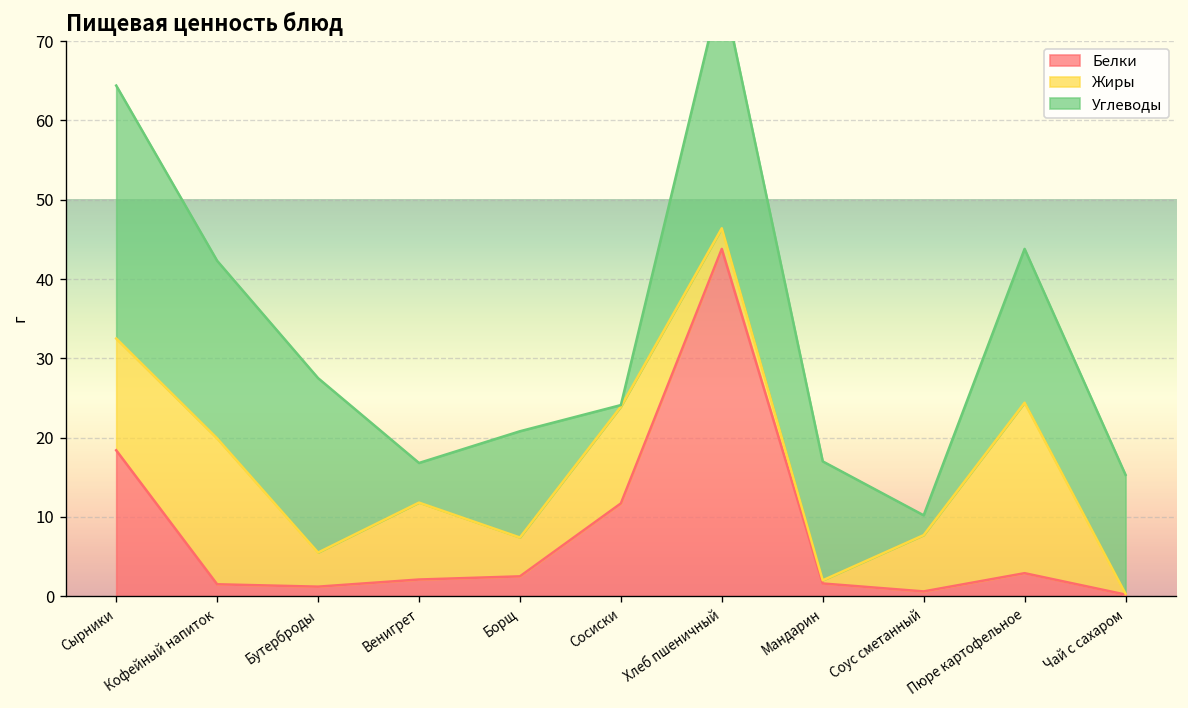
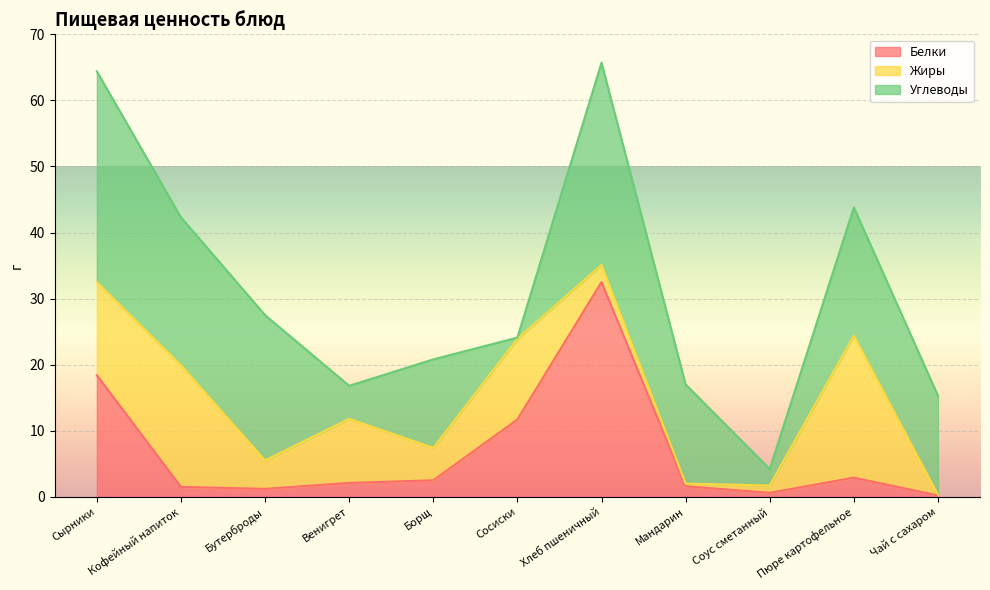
  {
    "Белки": {
      "Сырники": 18,
      "Кофейный напиток": 2,
      "Бутерброды": 1,
      "Венигрет": 2,
      "Борщ": 3,
      "Сосиски": 12,
-     "Хлеб пшеничный": 44,
+     "Хлеб пшеничный": 33,
      "Мандарин": 2,
      "Соус сметанный": 1,
      "Пюре картофельное": 3
    },
    "Жиры": {
      "Сырники": 14,
      "Кофейный напиток": 18,
      "Бутерброды": 4,
      "Венигрет": 10,
      "Борщ": 5,
      "Хлеб пшеничный": 3,
      "Мандарин": 0,
-     "Соус сметанный": 7,
+     "Соус сметанный": 1,
      "Пюре картофельное": 22
    },
    "Углеводы": {
      "Сырники": 32,
      "Кофейный напиток": 22,
      "Бутерброды": 22,
      "Венигрет": 5,
      "Борщ": 13,
      "Мандарин": 15,
      "Соус сметанный": 3,
      "Пюре картофельное": 19,
      "Чай с сахаром": 15
    }
  }
